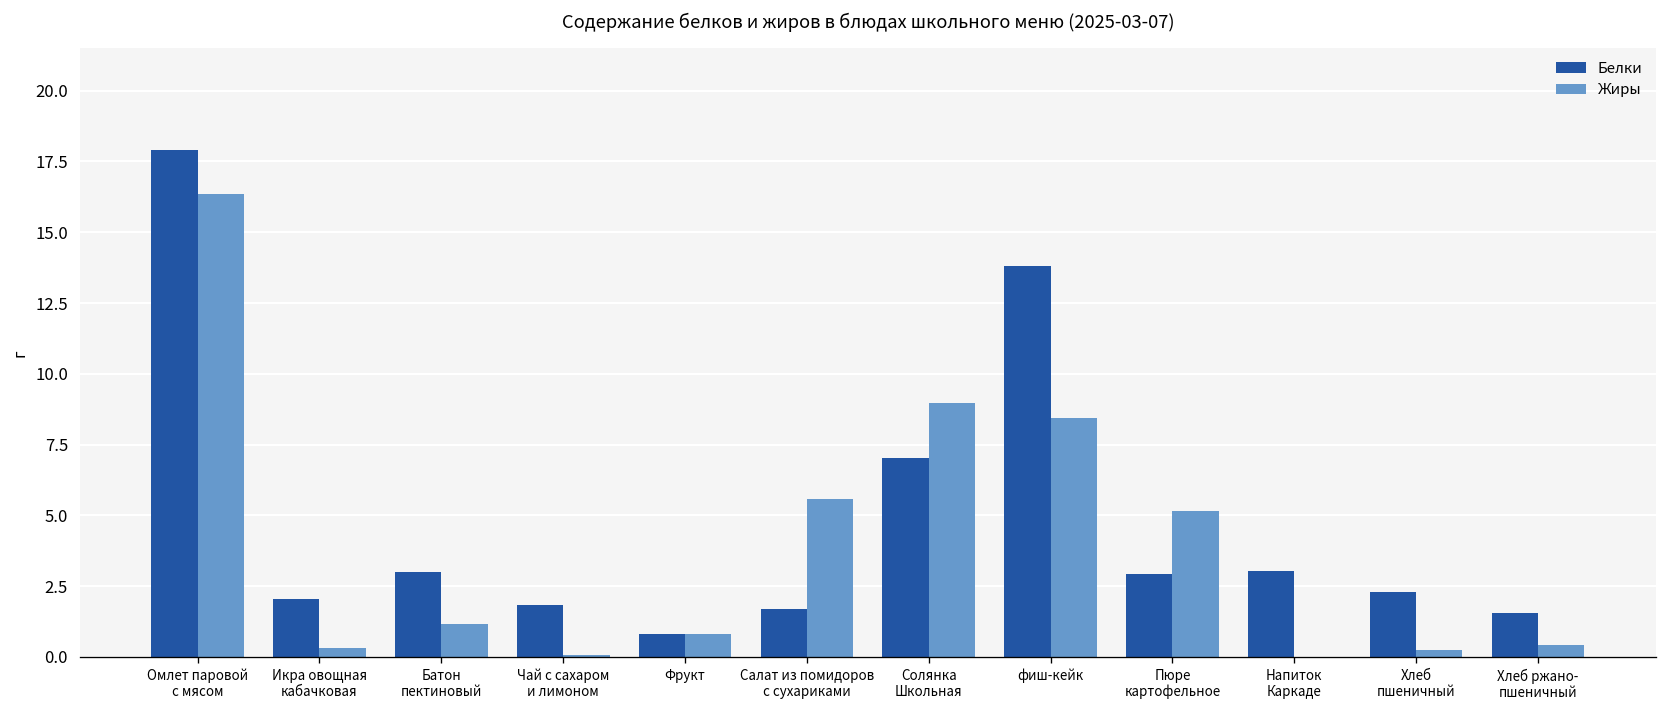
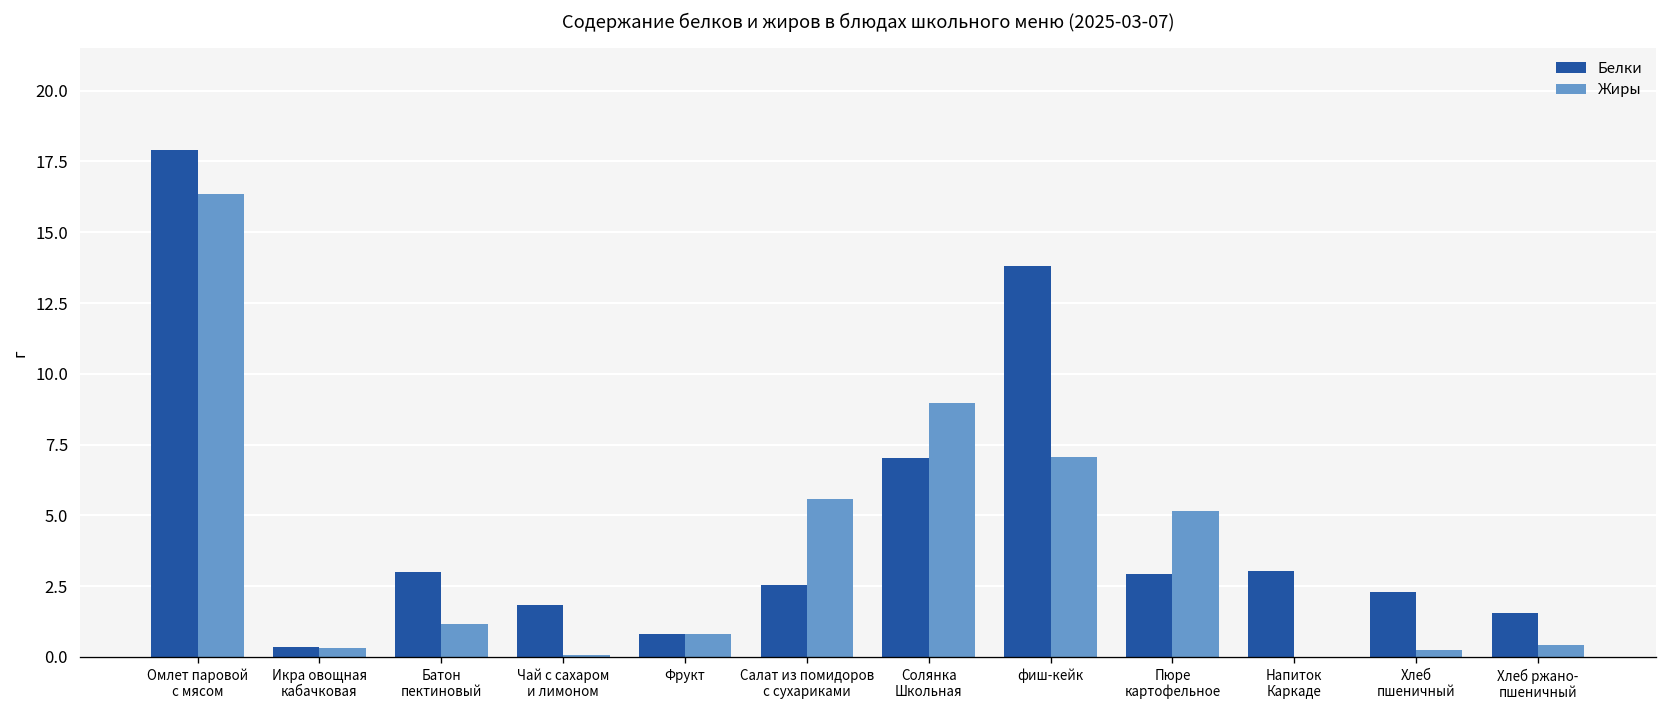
  {
    "Белки": {
      "Омлет паровой с мясом": 17.9,
-     "Икра овощная кабачковая": 2.1,
+     "Икра овощная кабачковая": 0.4,
      "Батон пектиновый": 3.0,
      "Чай с сахаром и лимоном": 1.8,
      "Фрукт": 0.8,
-     "Салат из помидоров с сухариками": 1.7,
+     "Салат из помидоров с сухариками": 2.5,
      "Солянка Школьная": 7.0,
      "фиш-кейк": 13.8,
      "Пюре картофельное": 2.9,
      "Напиток Каркаде": 3.0,
      "Хлеб пшеничный": 2.3,
      "Хлеб ржано- пшеничный": 1.5
    },
    "Жиры": {
      "Омлет паровой с мясом": 16.4,
      "Икра овощная кабачковая": 0.3,
      "Батон пектиновый": 1.2,
      "Фрукт": 0.8,
      "Салат из помидоров с сухариками": 5.6,
      "Солянка Школьная": 9.0,
-     "фиш-кейк": 8.4,
+     "фиш-кейк": 7.1,
      "Пюре картофельное": 5.2,
      "Напиток Каркаде": 0.0,
      "Хлеб пшеничный": 0.2,
      "Хлеб ржано- пшеничный": 0.4
    }
  }
